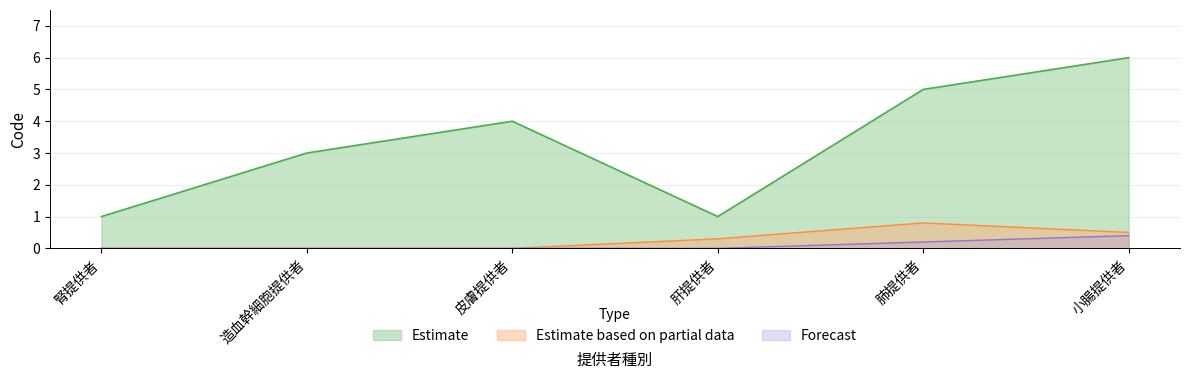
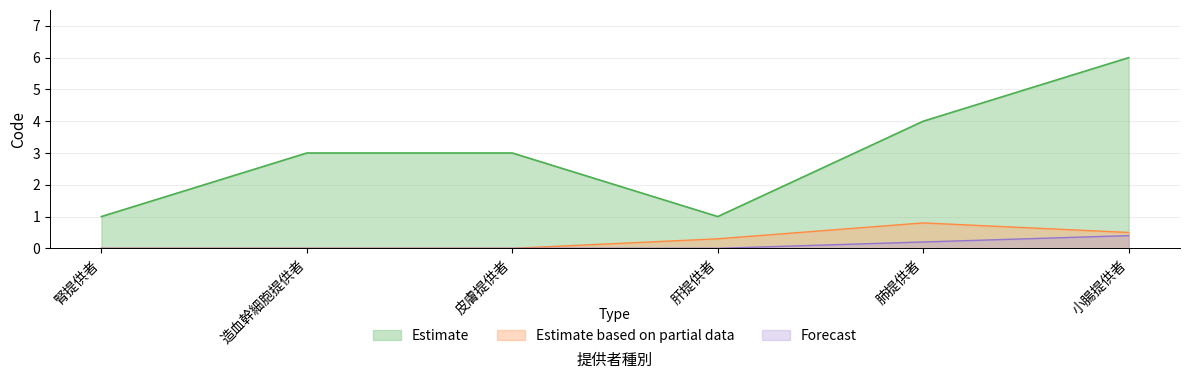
  {
    "Estimate": {
      "腎提供者": 1,
      "造血幹細胞提供者": 3,
-     "皮膚提供者": 4,
+     "皮膚提供者": 3,
      "肝提供者": 1,
-     "肺提供者": 5,
+     "肺提供者": 4,
      "小腸提供者": 6
    },
    "Estimate based on partial data": {
      "肝提供者": 0.3,
      "肺提供者": 0.8,
      "小腸提供者": 0.5
    },
    "Forecast": {
      "肝提供者": 0,
      "肺提供者": 0.2,
      "小腸提供者": 0.4
    }
  }
